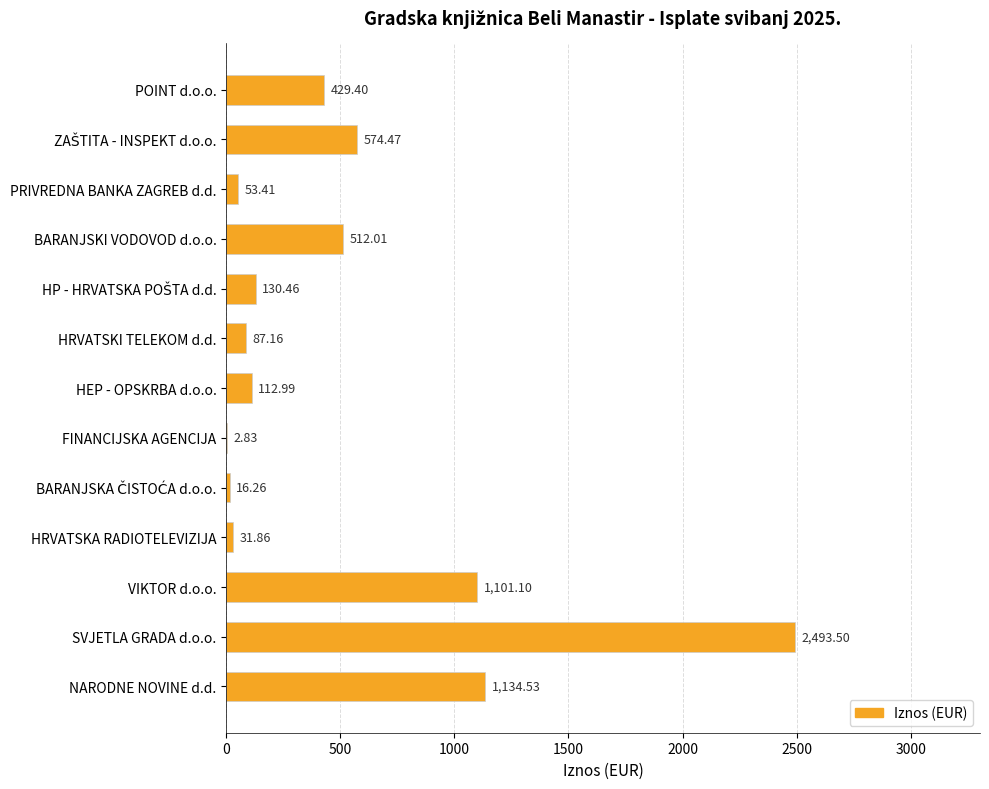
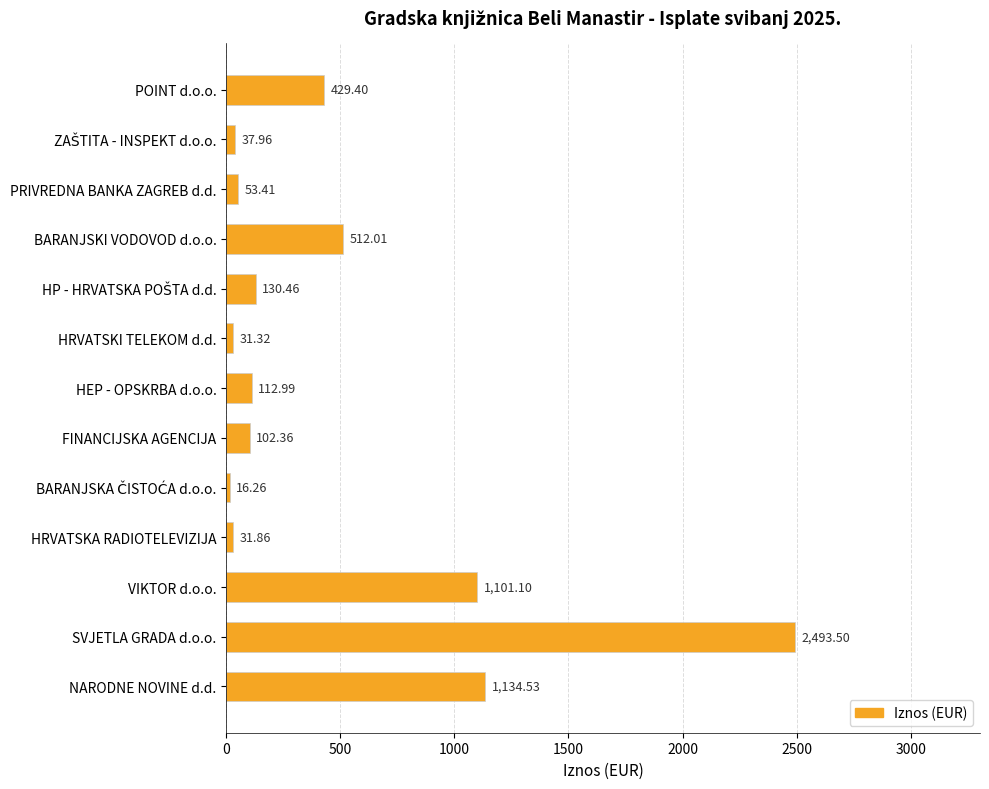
  {
    "POINT d.o.o.": "429.40",
-   "ZAŠTITA - INSPEKT d.o.o.": "574.47",
+   "ZAŠTITA - INSPEKT d.o.o.": "37.96",
    "PRIVREDNA BANKA ZAGREB d.d.": "53.41",
    "BARANJSKI VODOVOD d.o.o.": "512.01",
    "HP - HRVATSKA POŠTA d.d.": "130.46",
-   "HRVATSKI TELEKOM d.d.": "87.16",
+   "HRVATSKI TELEKOM d.d.": "31.32",
    "HEP - OPSKRBA d.o.o.": "112.99",
-   "FINANCIJSKA AGENCIJA": "2.83",
+   "FINANCIJSKA AGENCIJA": "102.36",
    "BARANJSKA ČISTOĆA d.o.o.": "16.26",
    "HRVATSKA RADIOTELEVIZIJA": "31.86",
    "VIKTOR d.o.o.": "1,101.10",
    "SVJETLA GRADA d.o.o.": "2,493.50",
    "NARODNE NOVINE d.d.": "1,134.53"
  }
